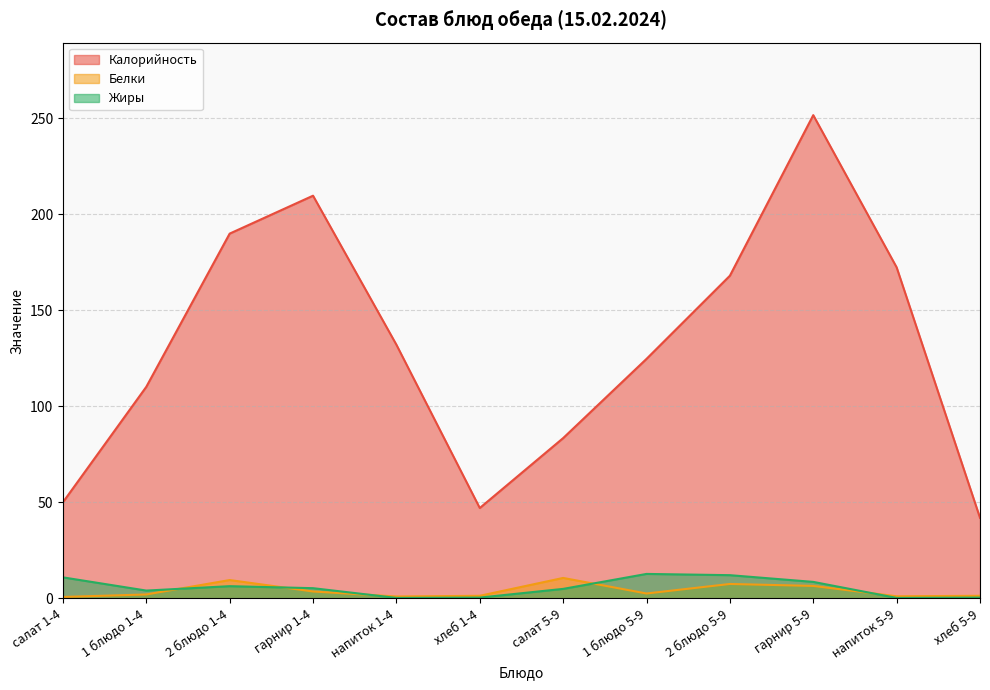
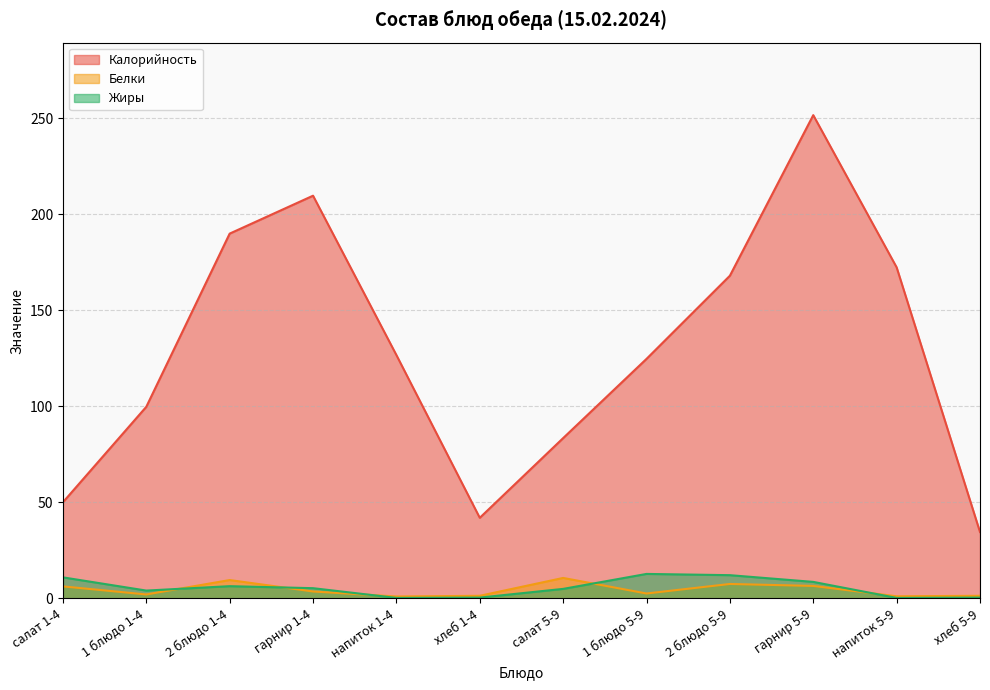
  {
    "Калорийность": {
      "салат 1-4": 50,
-     "1 блюдо 1-4": 110,
+     "1 блюдо 1-4": 100,
      "2 блюдо 1-4": 190,
      "гарнир 1-4": 210,
-     "напиток 1-4": 132,
-     "хлеб 1-4": 47,
+     "напиток 1-4": 127,
+     "хлеб 1-4": 42,
      "салат 5-9": 84,
      "1 блюдо 5-9": 125,
      "2 блюдо 5-9": 168,
      "гарнир 5-9": 252,
      "напиток 5-9": 172,
-     "хлеб 5-9": 42
+     "хлеб 5-9": 35
    },
    "Белки": {
-     "салат 1-4": 1,
+     "салат 1-4": 6,
      "1 блюдо 1-4": 2,
      "2 блюдо 1-4": 10,
      "гарнир 1-4": 4,
      "салат 5-9": 11,
      "1 блюдо 5-9": 3,
      "2 блюдо 5-9": 8,
      "гарнир 5-9": 7
    },
    "Жиры": {
      "салат 1-4": 11,
      "1 блюдо 1-4": 4,
      "2 блюдо 1-4": 6,
      "гарнир 1-4": 5,
      "салат 5-9": 5,
      "1 блюдо 5-9": 13,
      "2 блюдо 5-9": 12,
      "гарнир 5-9": 9
    }
  }
